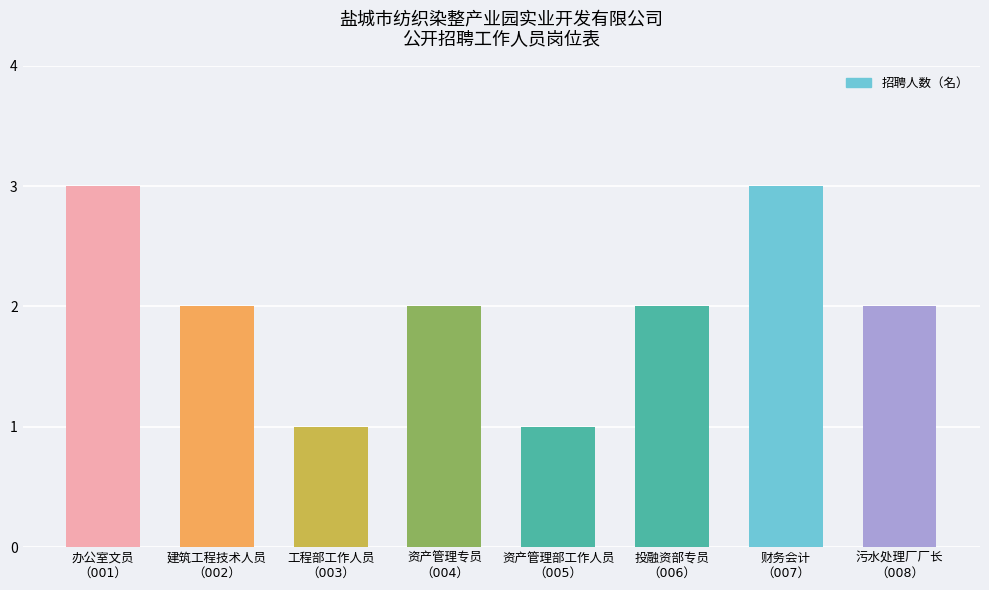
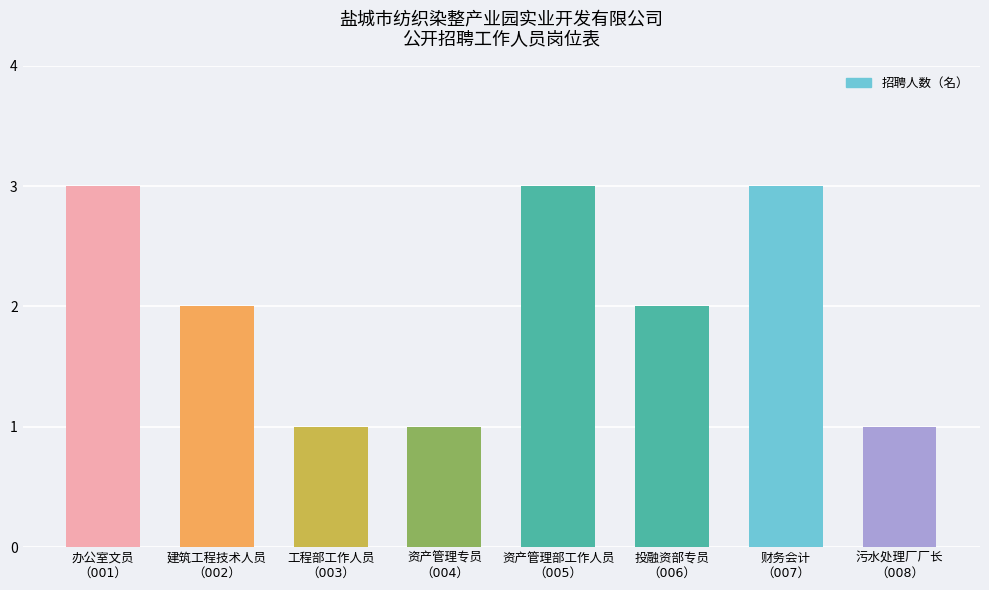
  {
    "办公室文员 （001）": 3,
    "建筑工程技术人员 （002）": 2,
    "工程部工作人员 （003）": 1,
-   "资产管理专员 （004）": 2,
-   "资产管理部工作人员 （005）": 1,
+   "资产管理专员 （004）": 1,
+   "资产管理部工作人员 （005）": 3,
    "投融资部专员 （006）": 2,
    "财务会计 （007）": 3,
-   "污水处理厂厂长 （008）": 2
+   "污水处理厂厂长 （008）": 1
  }
